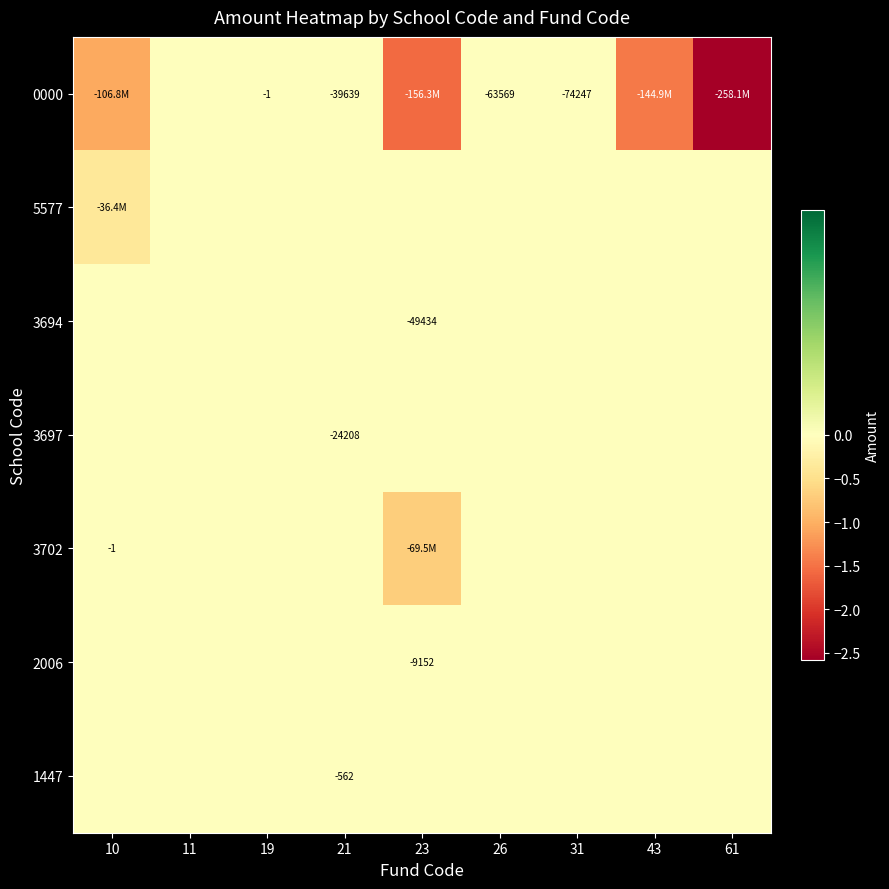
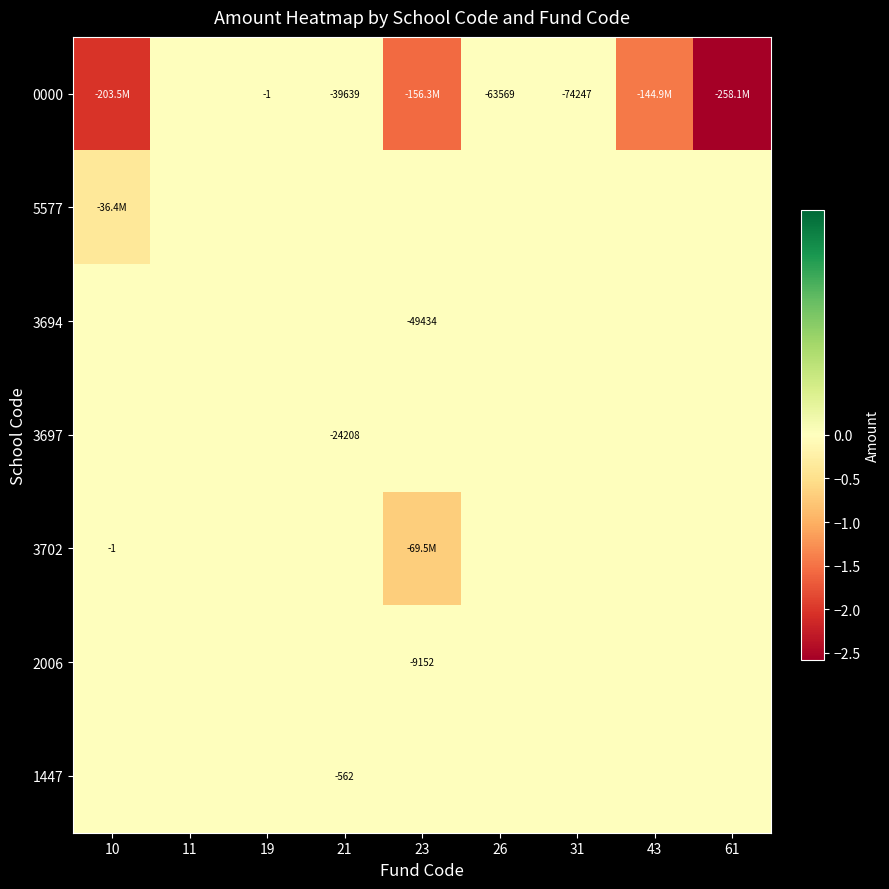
  {
    "0000": {
-     "10": "-106.8M",
+     "10": "-203.5M",
      "19": "-1",
      "21": "-39639",
      "23": "-156.3M",
      "26": "-63569",
      "31": "-74247",
      "43": "-144.9M",
      "61": "-258.1M"
    },
    "5577": {
      "10": "-36.4M"
    },
    "3694": {
      "23": "-49434"
    },
    "3697": {
      "21": "-24208"
    },
    "3702": {
      "10": "-1",
      "23": "-69.5M"
    },
    "2006": {
      "23": "-9152"
    },
    "1447": {
      "21": "-562"
    }
  }
